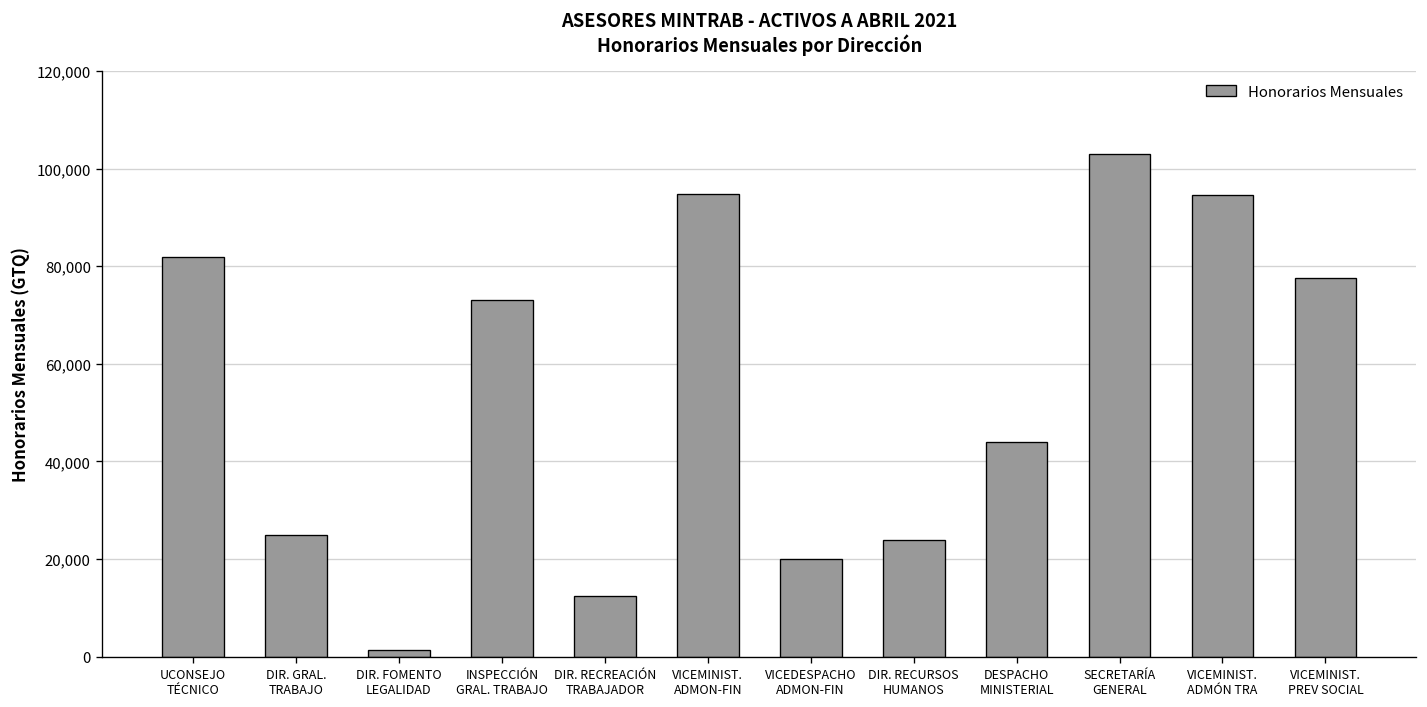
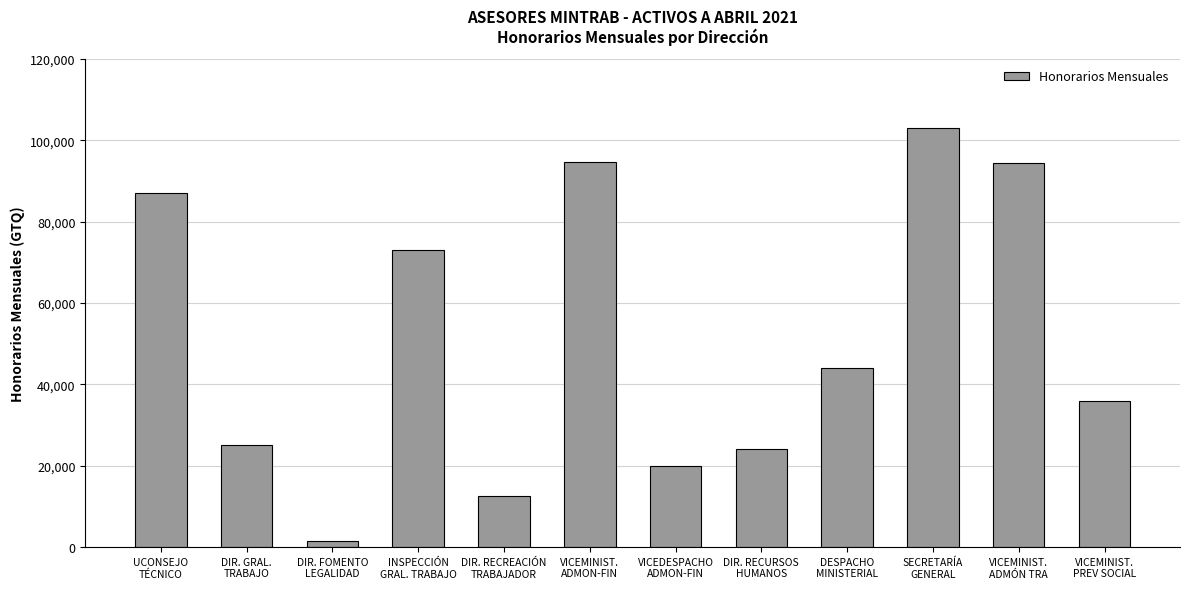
  {
-   "UCONSEJO TÉCNICO": "82,000",
+   "UCONSEJO TÉCNICO": "87,000",
    "DIR. GRAL. TRABAJO": "25,000",
    "DIR. FOMENTO LEGALIDAD": "1,000",
    "INSPECCIÓN GRAL. TRABAJO": "73,000",
    "DIR. RECREACIÓN TRABAJADOR": "13,000",
    "VICEMINIST. ADMON-FIN": "95,000",
    "VICEDESPACHO ADMON-FIN": "20,000",
    "DIR. RECURSOS HUMANOS": "24,000",
    "DESPACHO MINISTERIAL": "44,000",
    "SECRETARÍA GENERAL": "103,000",
    "VICEMINIST. ADMÓN TRA": "95,000",
-   "VICEMINIST. PREV SOCIAL": "78,000"
+   "VICEMINIST. PREV SOCIAL": "36,000"
  }
